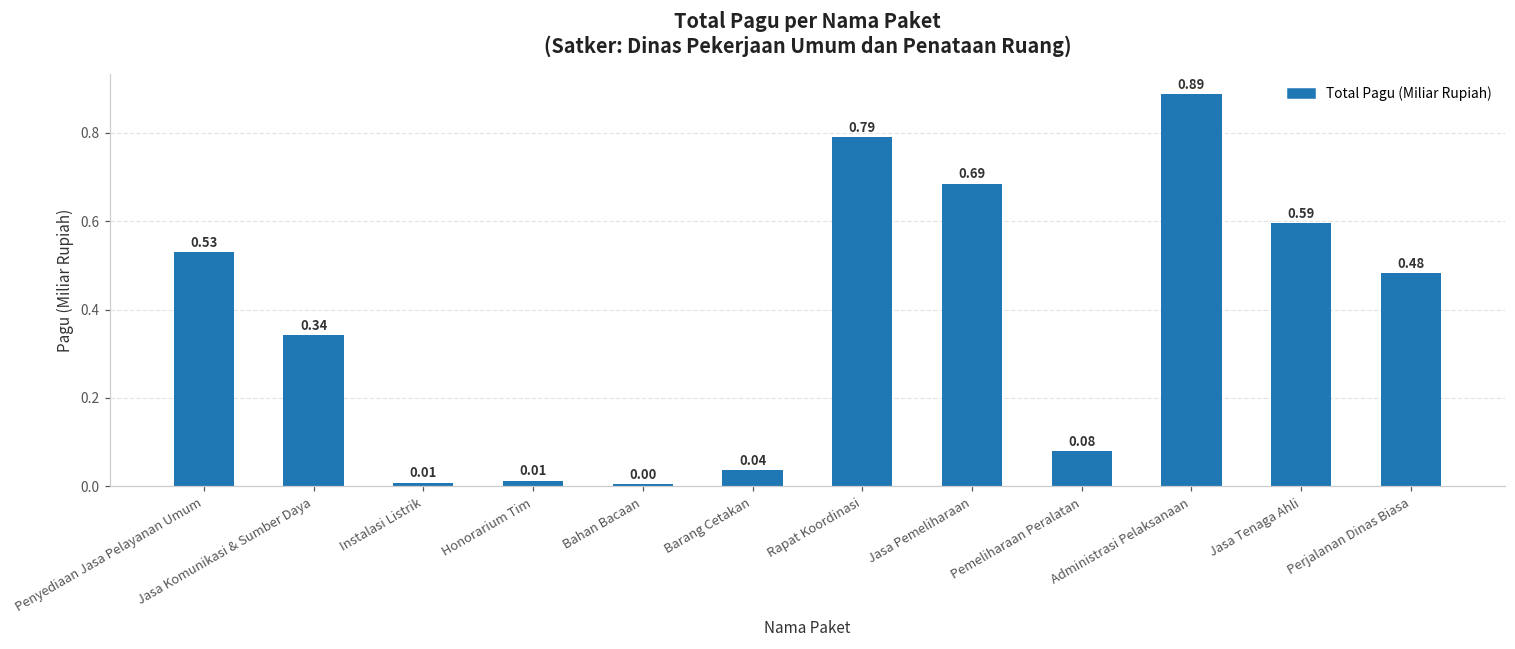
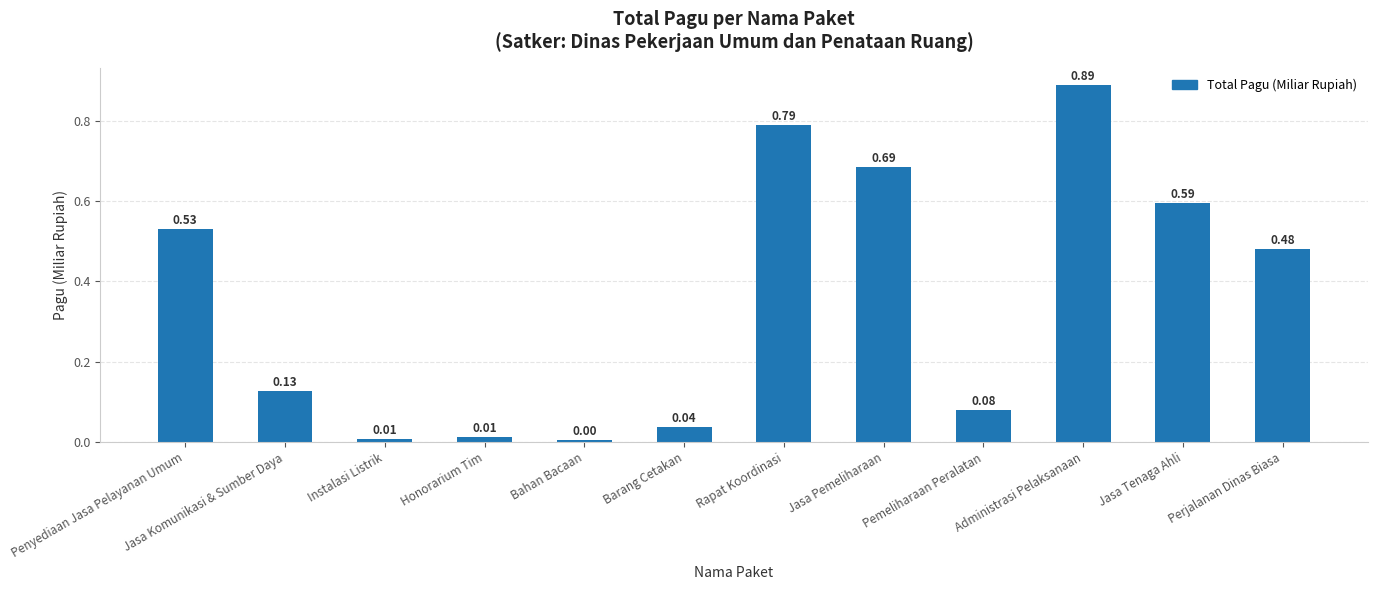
  {
    "Penyediaan Jasa Pelayanan Umum": 0.53,
-   "Jasa Komunikasi & Sumber Daya": 0.34,
+   "Jasa Komunikasi & Sumber Daya": 0.13,
    "Instalasi Listrik": 0.01,
    "Honorarium Tim": 0.01,
    "Bahan Bacaan": 0.00,
    "Barang Cetakan": 0.04,
    "Rapat Koordinasi": 0.79,
    "Jasa Pemeliharaan": 0.69,
    "Pemeliharaan Peralatan": 0.08,
    "Administrasi Pelaksanaan": 0.89,
    "Jasa Tenaga Ahli": 0.59,
    "Perjalanan Dinas Biasa": 0.48
  }
